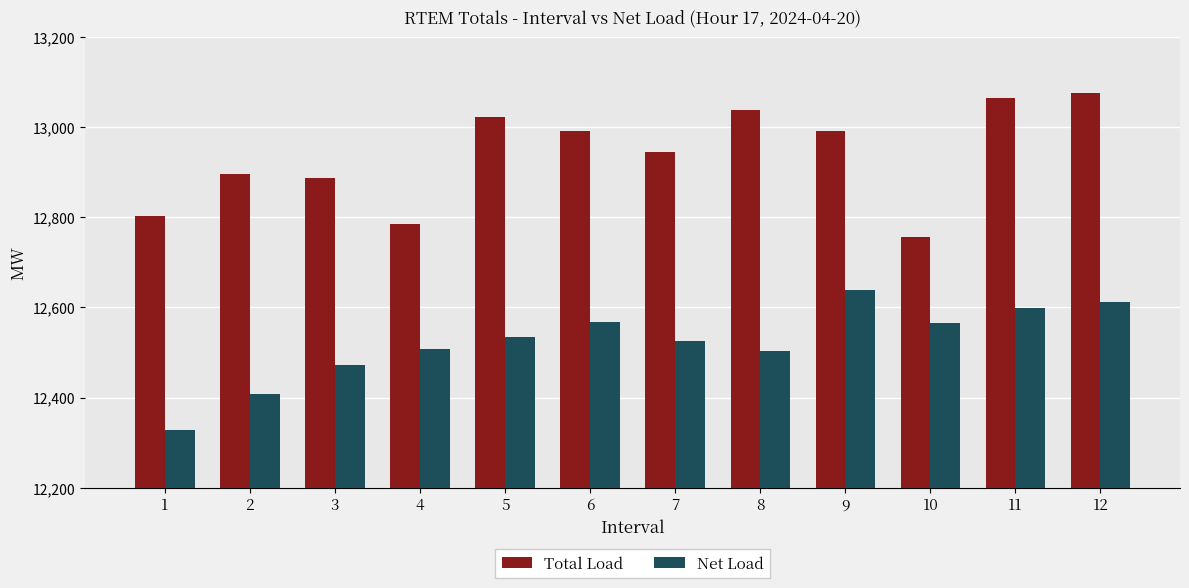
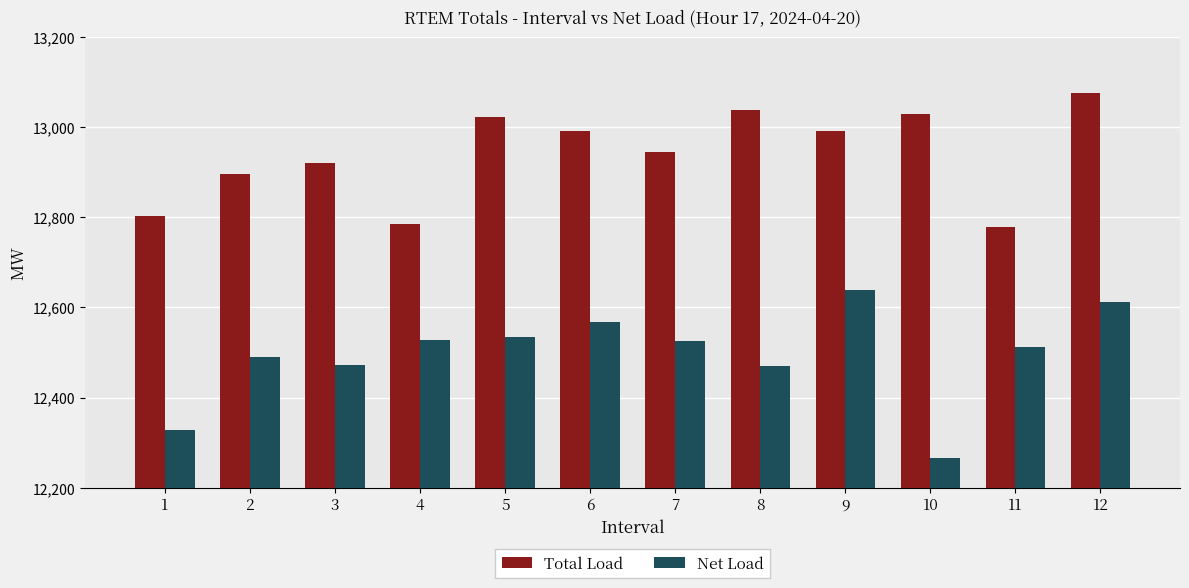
  {
    "Total Load": {
      "1": "12,800",
      "2": "12,900",
-     "3": "12,890",
+     "3": "12,920",
      "4": "12,780",
      "5": "13,020",
      "6": "12,990",
      "7": "12,940",
      "8": "13,040",
      "9": "12,990",
-     "10": "12,760",
-     "11": "13,060",
+     "10": "13,030",
+     "11": "12,780",
      "12": "13,080"
    },
    "Net Load": {
      "1": "12,330",
-     "2": "12,410",
+     "2": "12,490",
      "3": "12,470",
-     "4": "12,510",
+     "4": "12,530",
      "5": "12,530",
      "6": "12,570",
      "7": "12,520",
-     "8": "12,500",
+     "8": "12,470",
      "9": "12,640",
-     "10": "12,570",
-     "11": "12,600",
+     "10": "12,270",
+     "11": "12,510",
      "12": "12,610"
    }
  }
